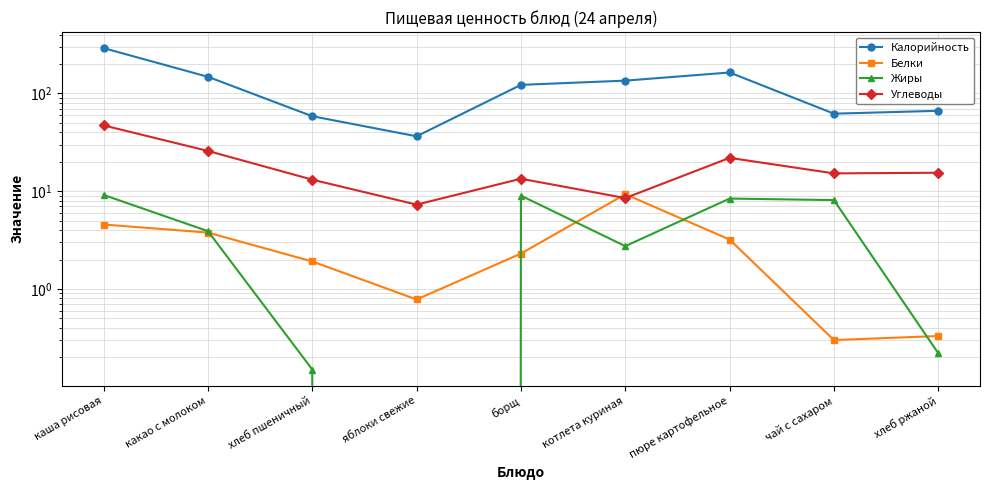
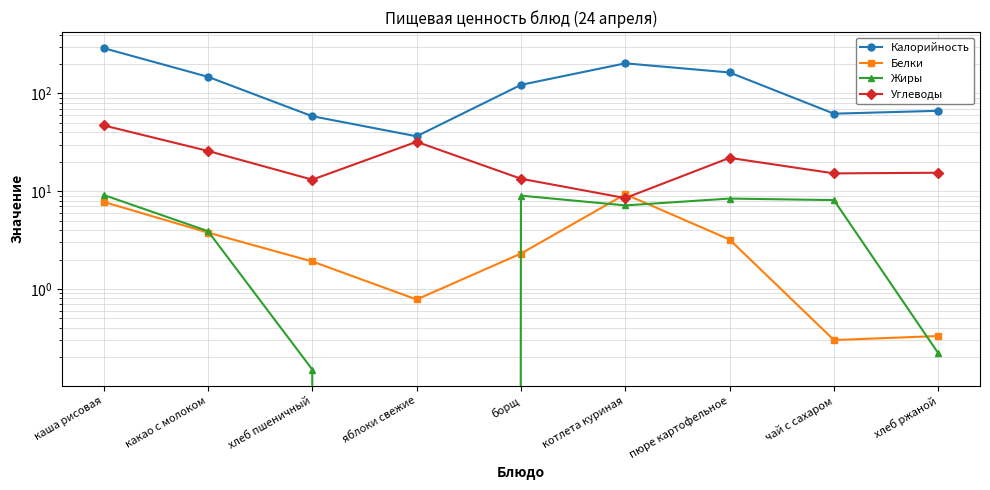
  {
    "Калорийность": {
      "каша рисовая": 290,
      "какао с молоком": 150,
      "хлеб пшеничный": 60,
      "яблоки свежие": 36,
      "борщ": 120,
-     "котлета куриная": 140,
+     "котлета куриная": 200,
      "пюре картофельное": 160,
      "чай с сахаром": 60,
      "хлеб ржаной": 70
    },
    "Белки": {
-     "каша рисовая": 5,
+     "каша рисовая": 8,
      "хлеб пшеничный": 2,
      "яблоки свежие": 0.8,
      "борщ": 2.3,
      "котлета куриная": 9,
      "пюре картофельное": 3.2,
      "чай с сахаром": 0.30,
      "хлеб ржаной": 0.33
    },
    "Жиры": {
      "каша рисовая": 9,
      "хлеб пшеничный": 0.15,
      "борщ": 9,
-     "котлета куриная": 2.7,
+     "котлета куриная": 7,
      "пюре картофельное": 8,
      "чай с сахаром": 8,
      "хлеб ржаной": 0.22
    },
    "Углеводы": {
      "каша рисовая": 50,
      "какао с молоком": 26,
      "хлеб пшеничный": 13,
-     "яблоки свежие": 7,
+     "яблоки свежие": 32,
      "борщ": 13,
      "котлета куриная": 9,
      "пюре картофельное": 22,
      "чай с сахаром": 15,
      "хлеб ржаной": 15
    }
  }
